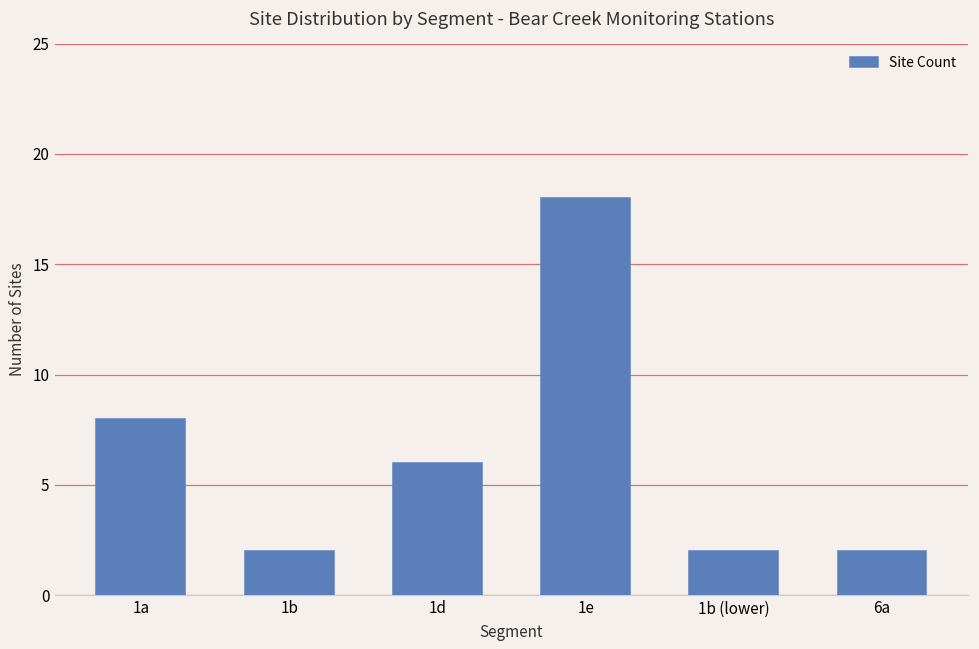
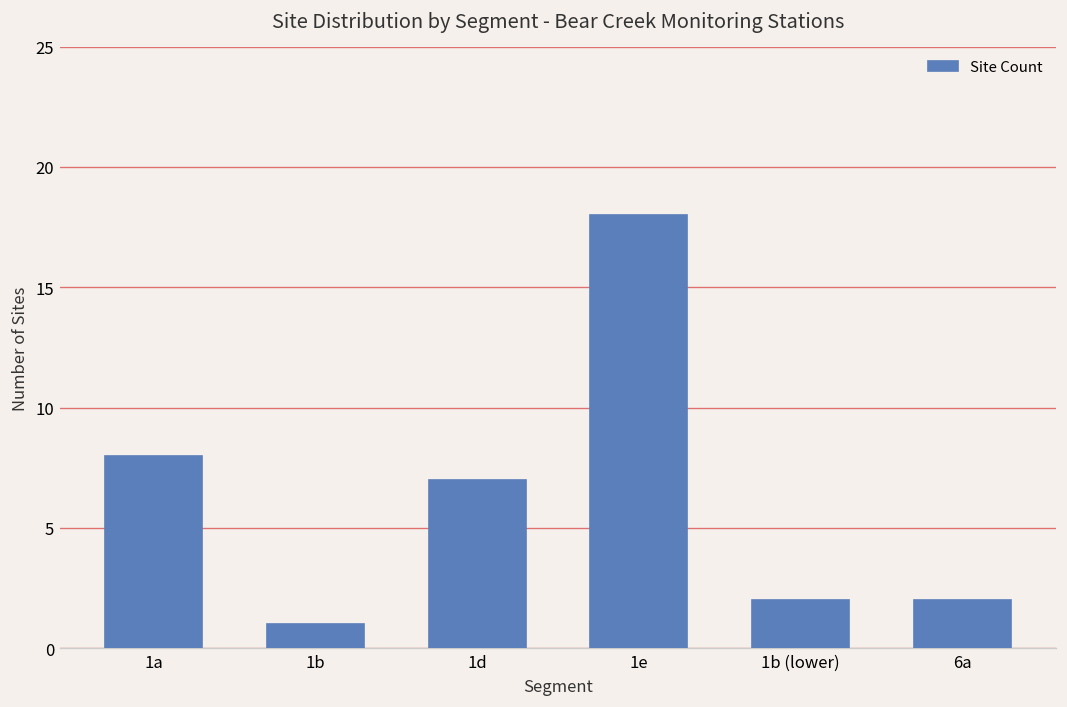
  {
    "1a": 8,
-   "1b": 2,
-   "1d": 6,
+   "1b": 1,
+   "1d": 7,
    "1e": 18,
    "1b (lower)": 2,
    "6a": 2
  }
